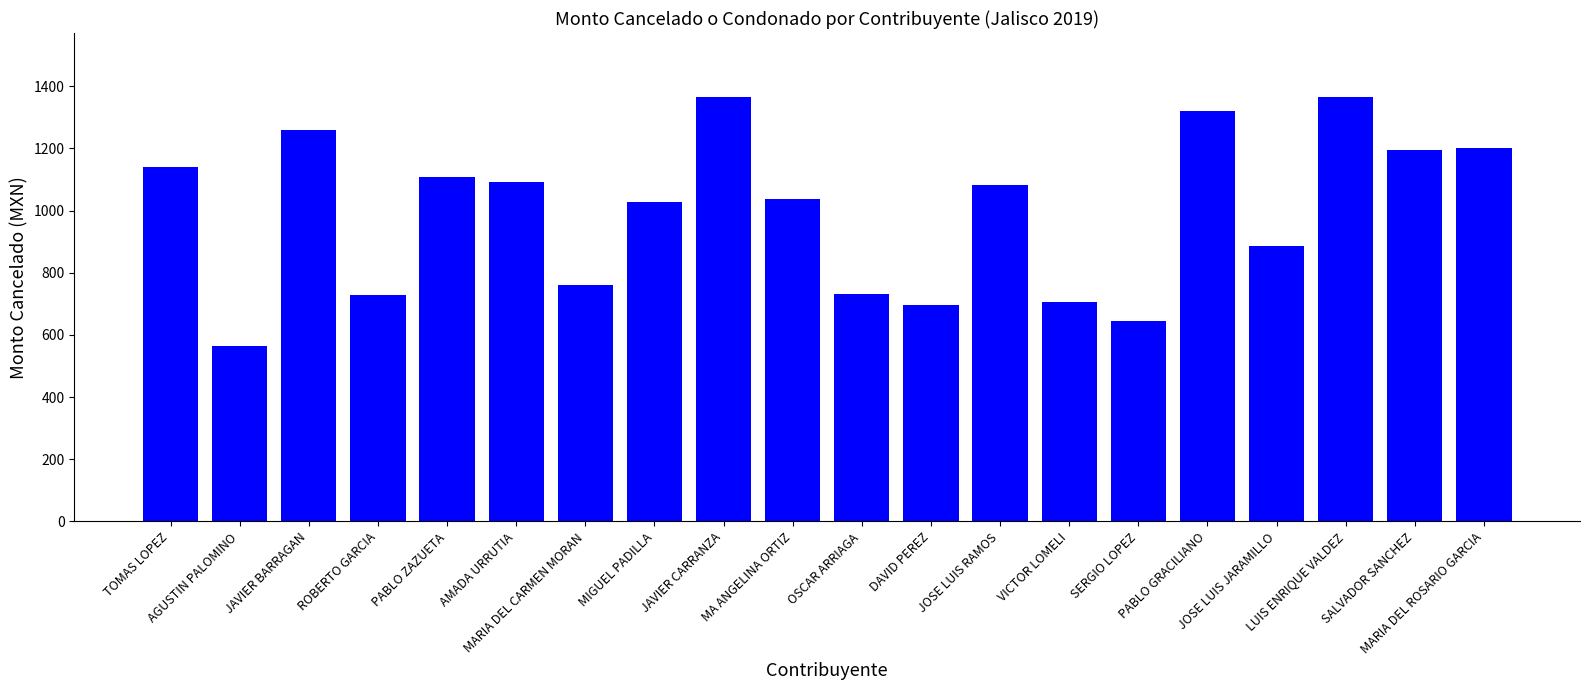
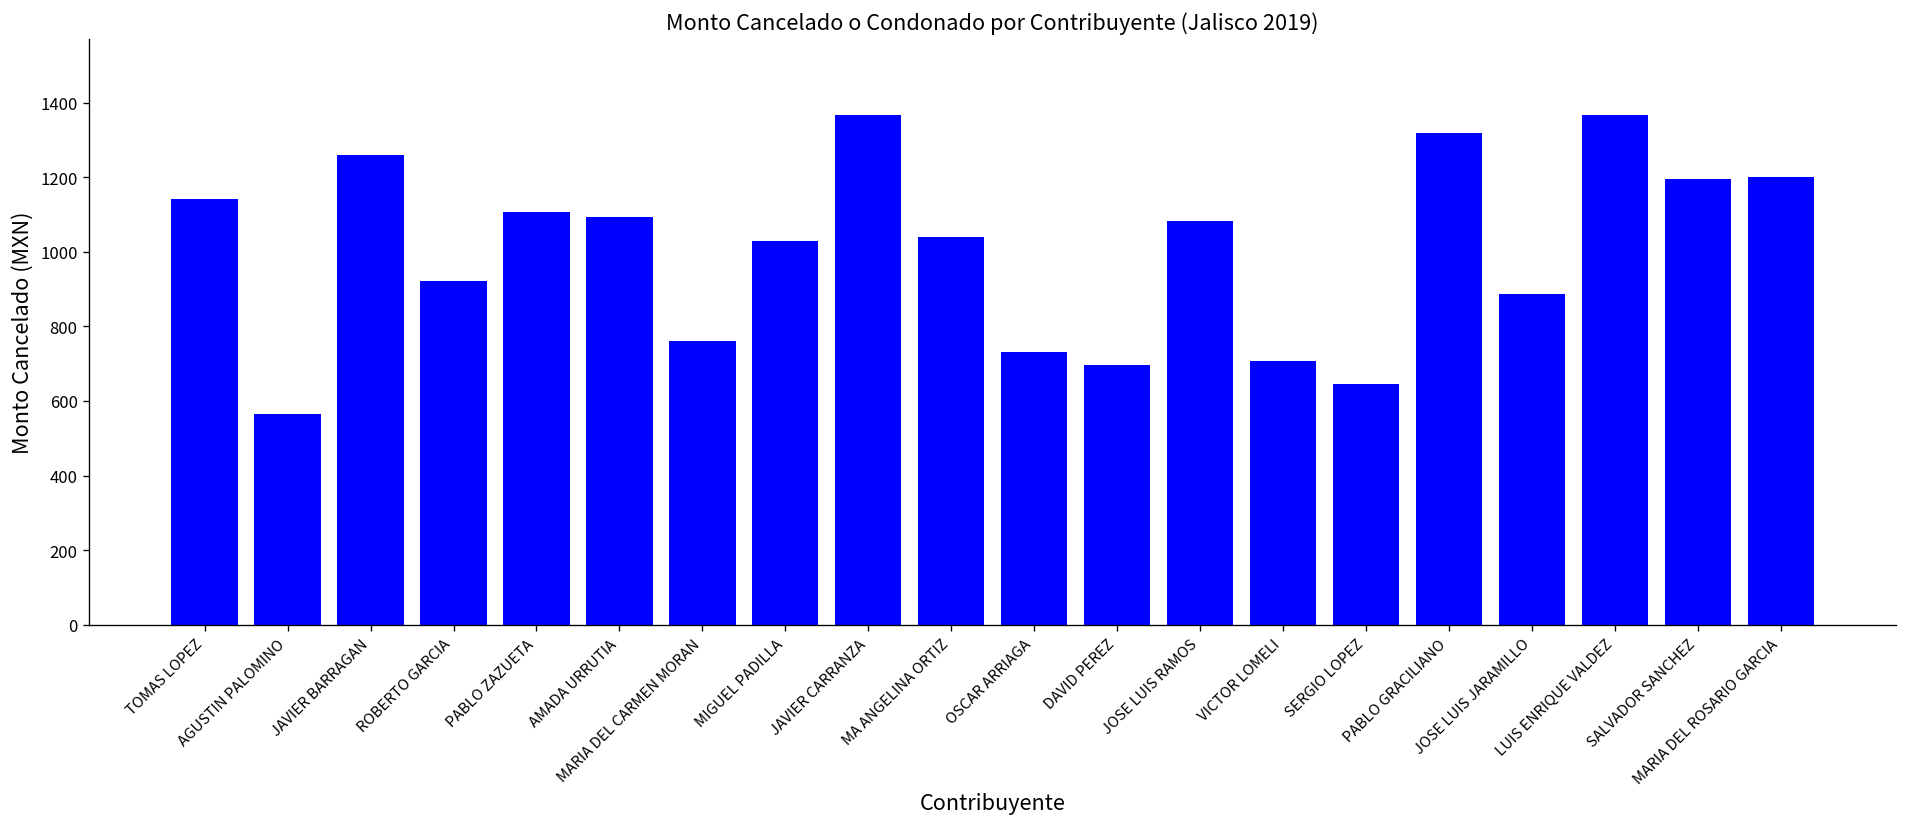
  {
    "TOMAS LOPEZ": 1140,
    "AGUSTIN PALOMINO": 570,
    "JAVIER BARRAGAN": 1260,
-   "ROBERTO GARCIA": 730,
+   "ROBERTO GARCIA": 920,
    "PABLO ZAZUETA": 1110,
    "AMADA URRUTIA": 1090,
    "MARIA DEL CARMEN MORAN": 760,
    "MIGUEL PADILLA": 1030,
    "JAVIER CARRANZA": 1370,
    "MA ANGELINA ORTIZ": 1040,
    "OSCAR ARRIAGA": 730,
    "DAVID PEREZ": 700,
    "JOSE LUIS RAMOS": 1080,
    "VICTOR LOMELI": 710,
    "SERGIO LOPEZ": 650,
    "PABLO GRACILIANO": 1320,
    "JOSE LUIS JARAMILLO": 890,
    "LUIS ENRIQUE VALDEZ": 1370,
    "SALVADOR SANCHEZ": 1200,
    "MARIA DEL ROSARIO GARCIA": 1200
  }
